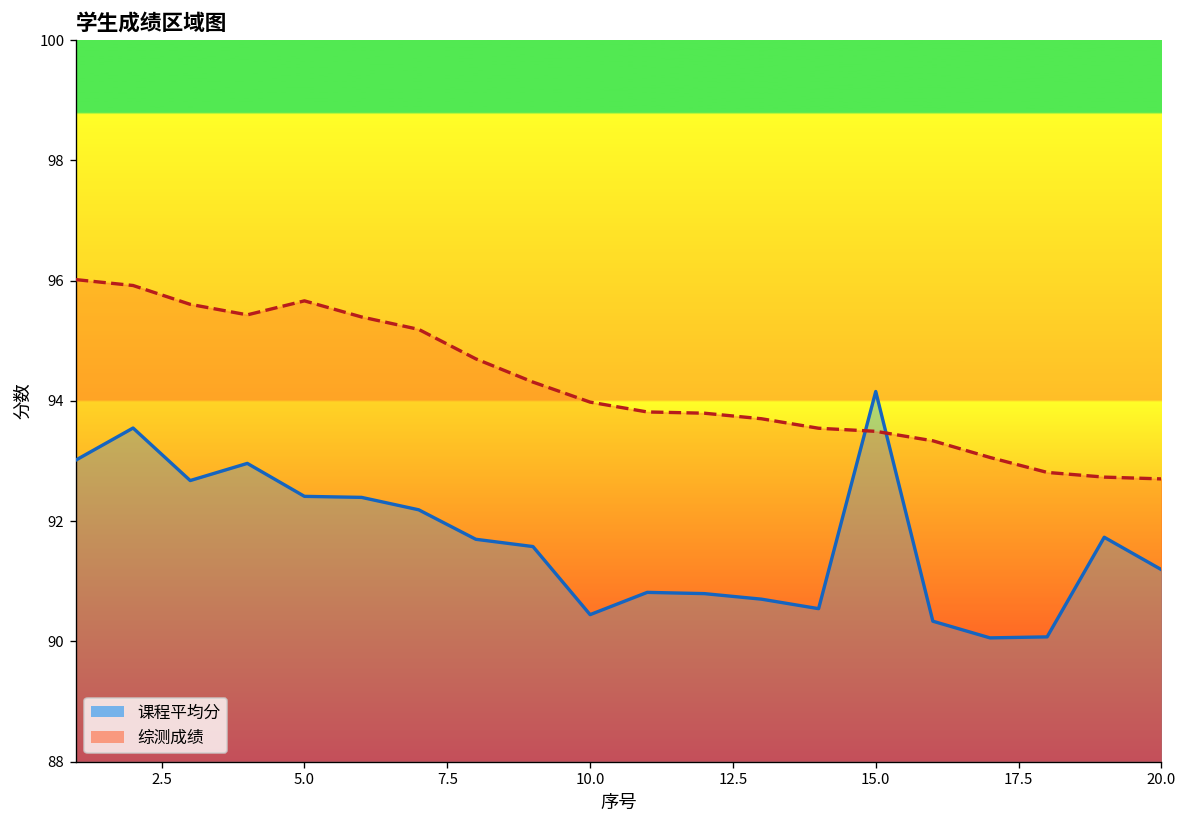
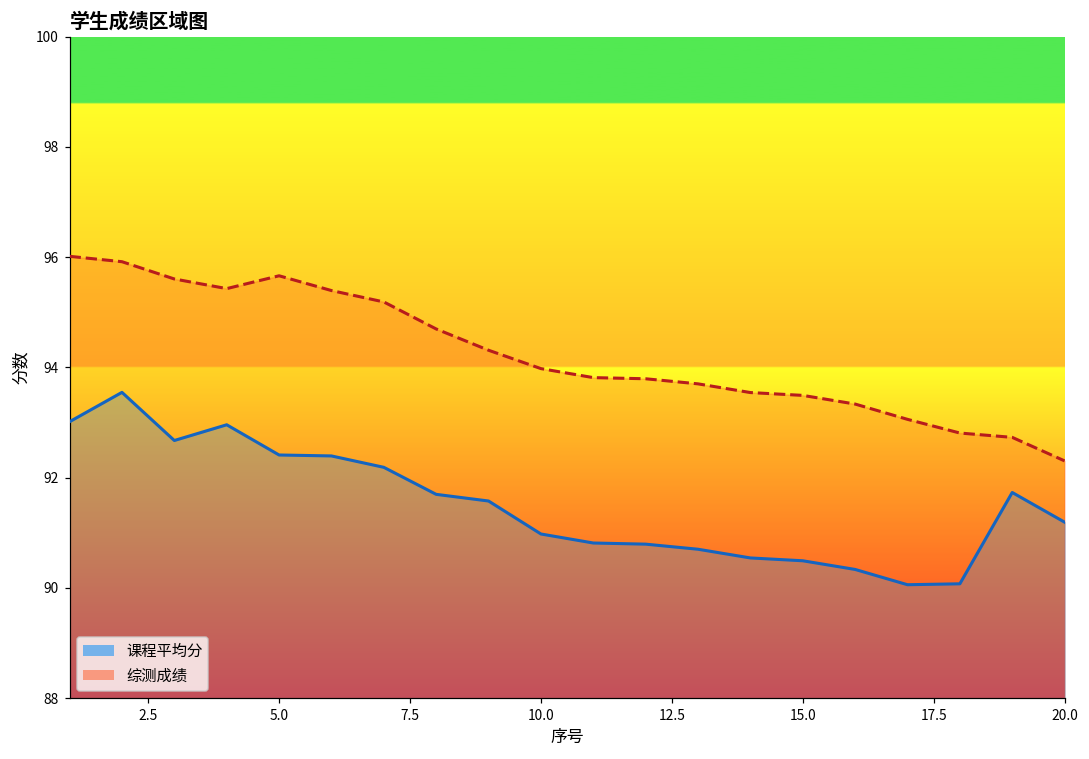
  {
    "课程平均分": {
      "5.0": 92.4,
-     "10.0": 90.4,
-     "15.0": 94.2,
+     "10.0": 91.0,
+     "15.0": 90.5,
      "20.0": 91.2
    },
    "综测成绩": {
      "5.0": 95.7,
      "10.0": 94.0,
      "15.0": 93.5,
-     "20.0": 92.7
+     "20.0": 92.3
    }
  }
